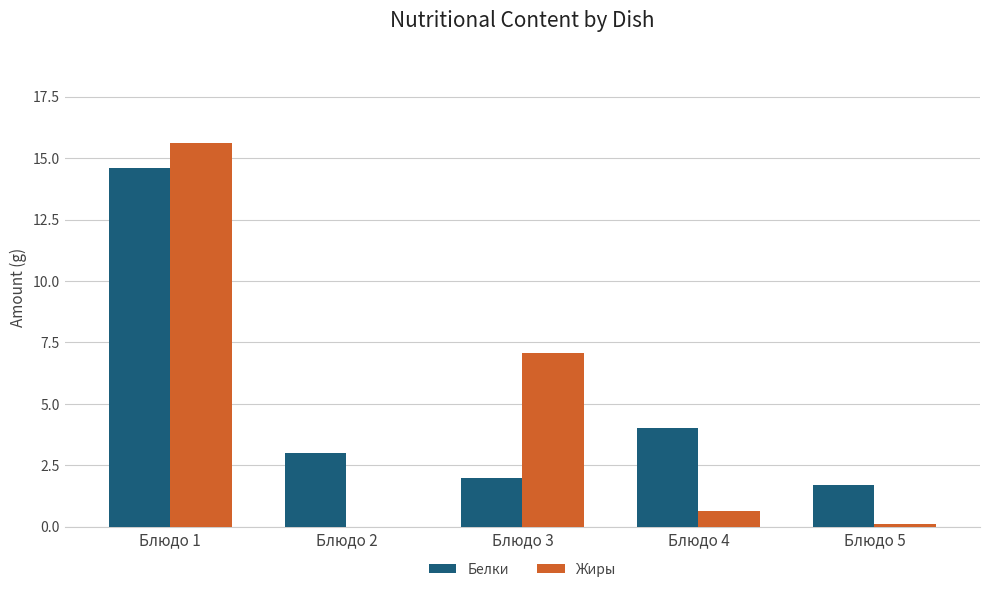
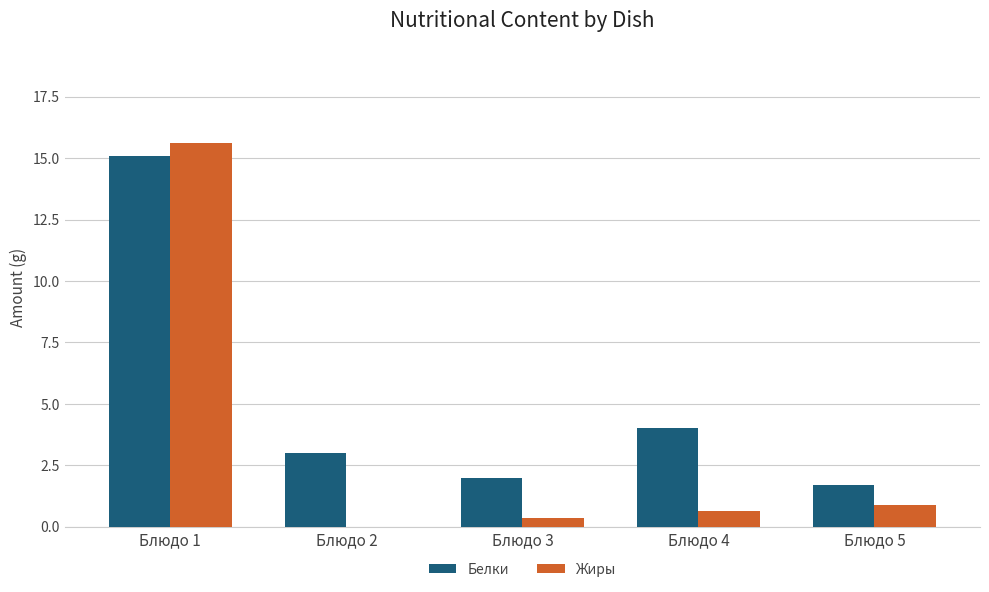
  {
    "Белки": {
-     "Блюдо 1": 14.6,
+     "Блюдо 1": 15.1,
      "Блюдо 2": 3.0,
      "Блюдо 3": 2.0,
      "Блюдо 4": 4.0,
      "Блюдо 5": 1.7
    },
    "Жиры": {
      "Блюдо 1": 15.6,
      "Блюдо 2": 0.0,
-     "Блюдо 3": 7.1,
+     "Блюдо 3": 0.4,
      "Блюдо 4": 0.6,
-     "Блюдо 5": 0.1
+     "Блюдо 5": 0.9
    }
  }
